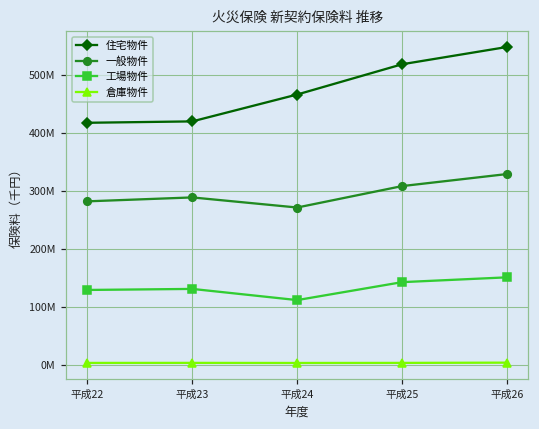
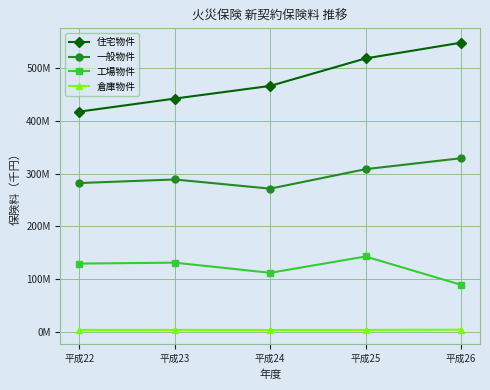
  {
    "住宅物件": {
      "平成22": 420000000,
-     "平成23": 420000000,
+     "平成23": 440000000,
      "平成24": 470000000,
      "平成25": 520000000,
      "平成26": 550000000
    },
    "一般物件": {
      "平成22": 280000000,
      "平成23": 290000000,
      "平成24": 270000000,
      "平成25": 310000000,
      "平成26": 330000000
    },
    "工場物件": {
      "平成22": 130000000,
      "平成23": 130000000,
      "平成24": 110000000,
      "平成25": 140000000,
-     "平成26": 150000000
+     "平成26": 90000000
    },
    "倉庫物件": {
      "平成22": 0,
      "平成23": 0,
      "平成24": 0,
      "平成25": 0,
      "平成26": 0
    }
  }
